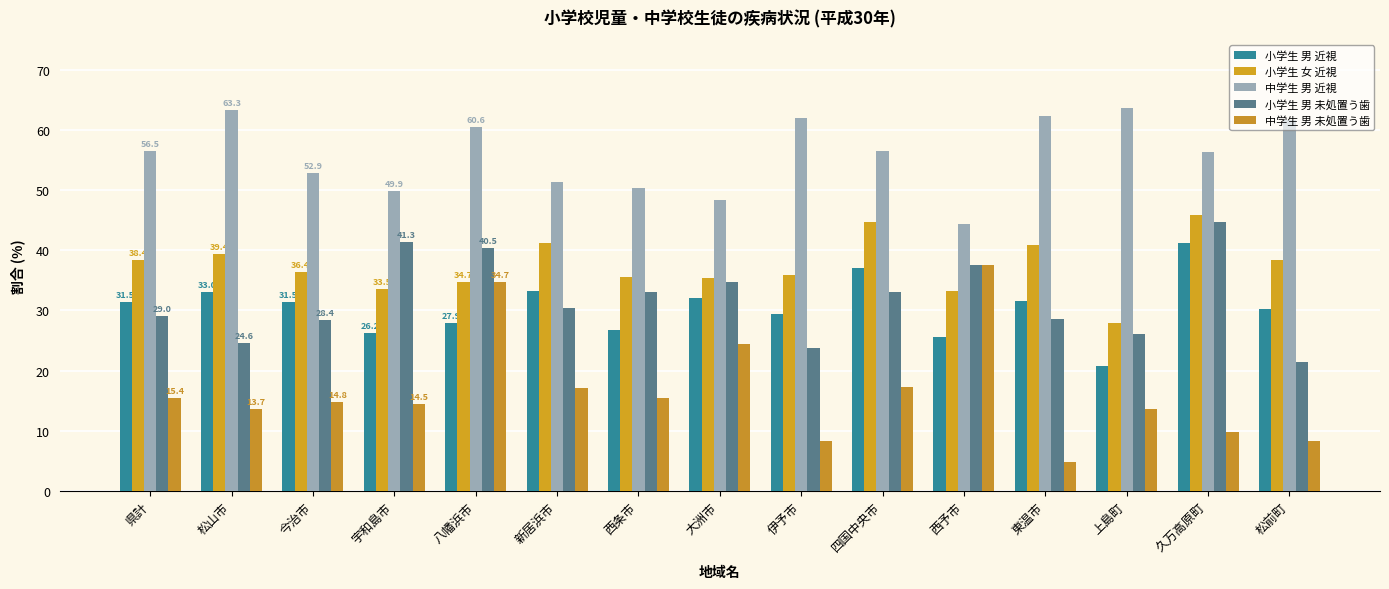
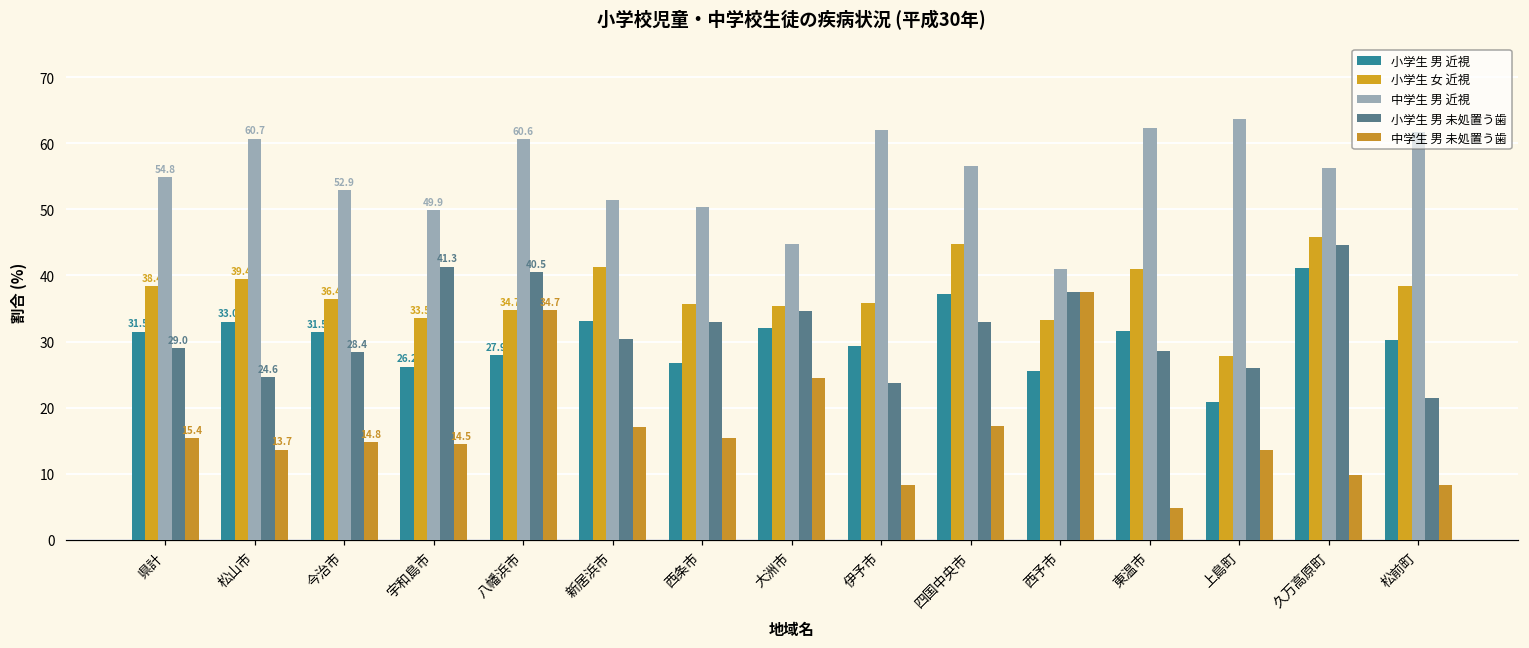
  {
    "中学生 男 近視": {
-     "県計": 56.5,
-     "松山市": 63.3,
+     "県計": 54.8,
+     "松山市": 60.7,
      "今治市": 52.9,
      "宇和島市": 49.9,
      "八幡浜市": 60.6,
-     "大洲市": 48,
-     "西予市": 44
+     "大洲市": 45,
+     "西予市": 41
    }
  }
